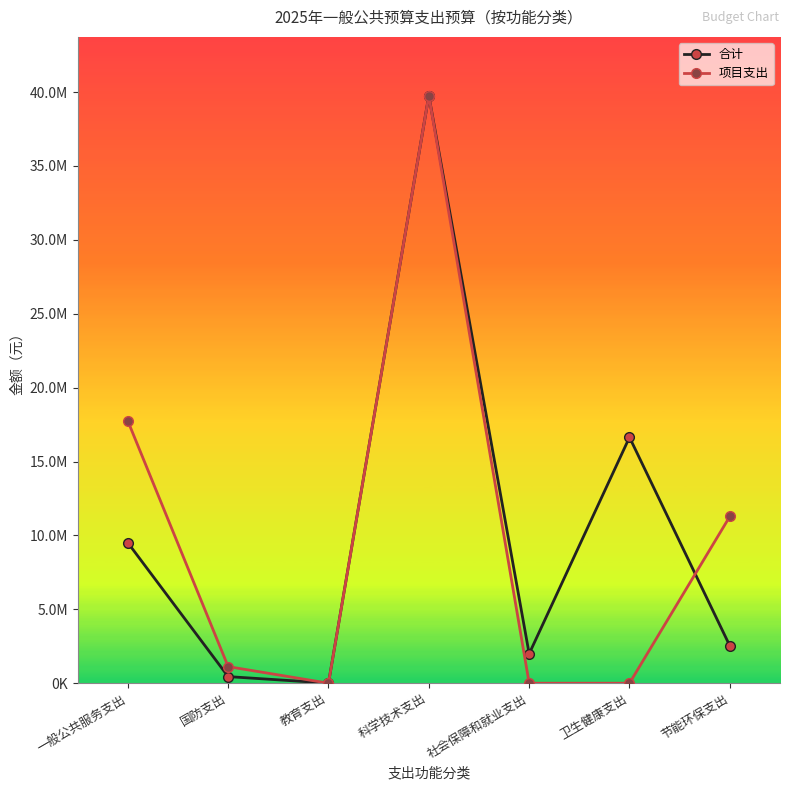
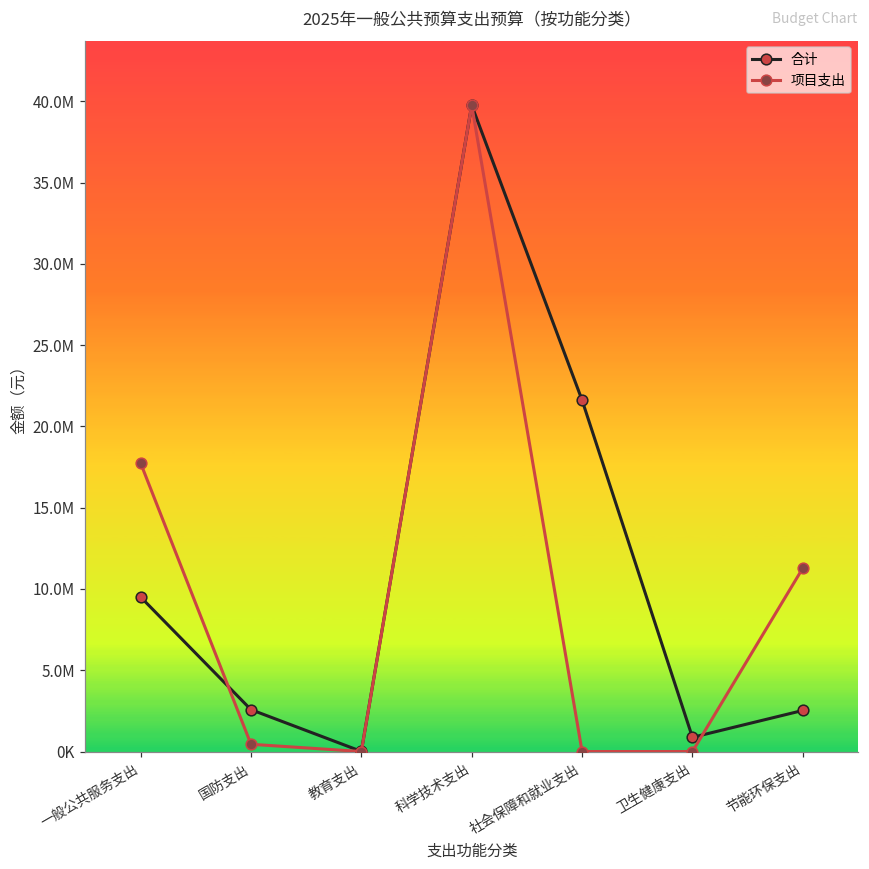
  {
    "合计": {
      "一般公共服务支出": 9500000,
-     "国防支出": 400000,
-     "社会保障和就业支出": 2000000,
-     "卫生健康支出": 16600000,
+     "国防支出": 2600000,
+     "社会保障和就业支出": 21600000,
+     "卫生健康支出": 900000,
      "节能环保支出": 2500000
    },
    "项目支出": {
      "一般公共服务支出": 17700000,
-     "国防支出": 1100000,
+     "国防支出": 400000,
      "社会保障和就业支出": 0,
      "卫生健康支出": 0,
      "节能环保支出": 11300000
    }
  }
